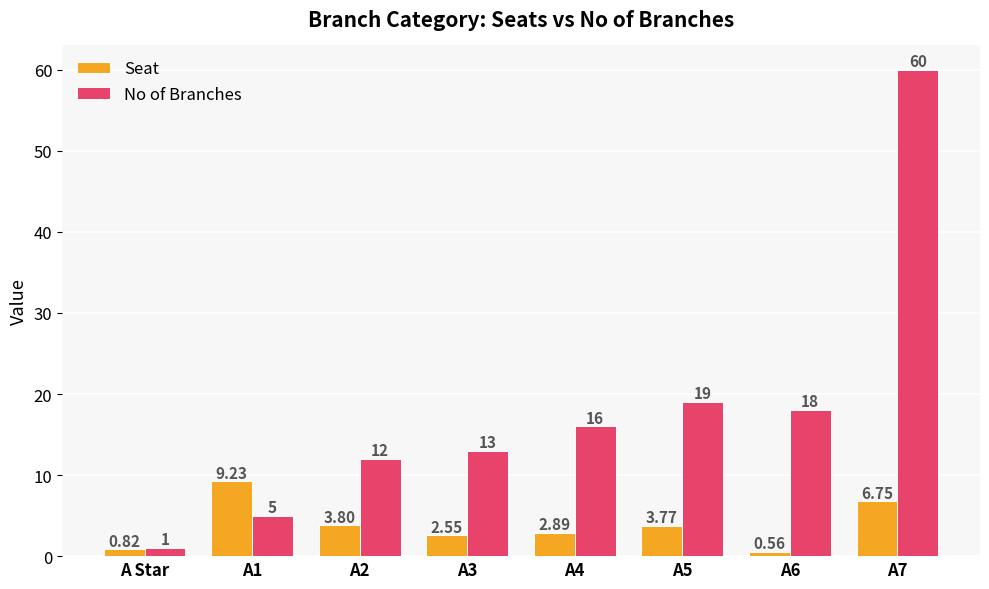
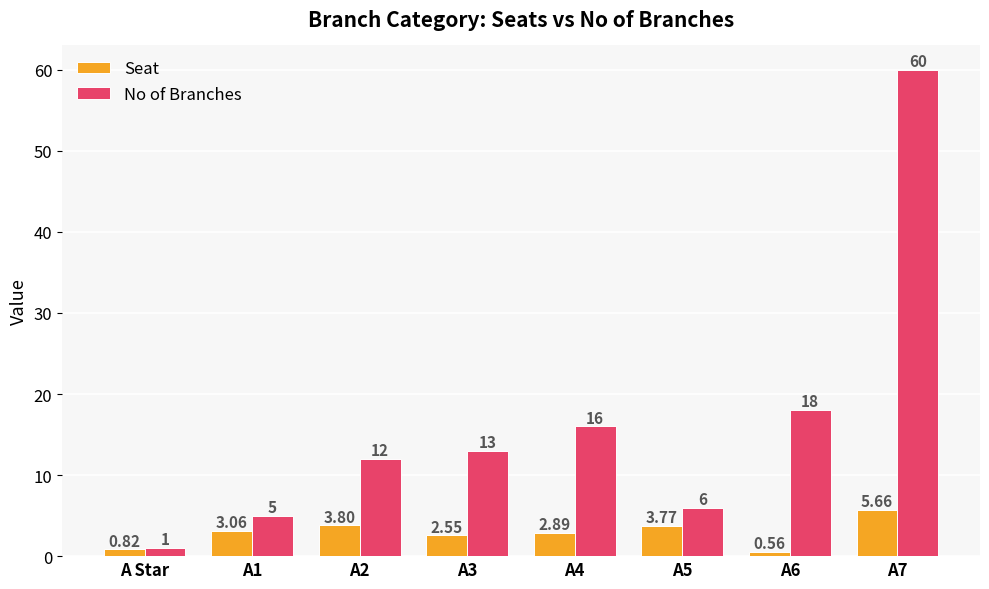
  {
    "Seat": {
      "A Star": 0.82,
-     "A1": 9.23,
+     "A1": 3.06,
      "A2": 3.80,
      "A3": 2.55,
      "A4": 2.89,
      "A5": 3.77,
      "A6": 0.56,
-     "A7": 6.75
+     "A7": 5.66
    },
    "No of Branches": {
      "A Star": 1,
      "A1": 5,
      "A2": 12,
      "A3": 13,
      "A4": 16,
-     "A5": 19,
+     "A5": 6,
      "A6": 18,
      "A7": 60
    }
  }
